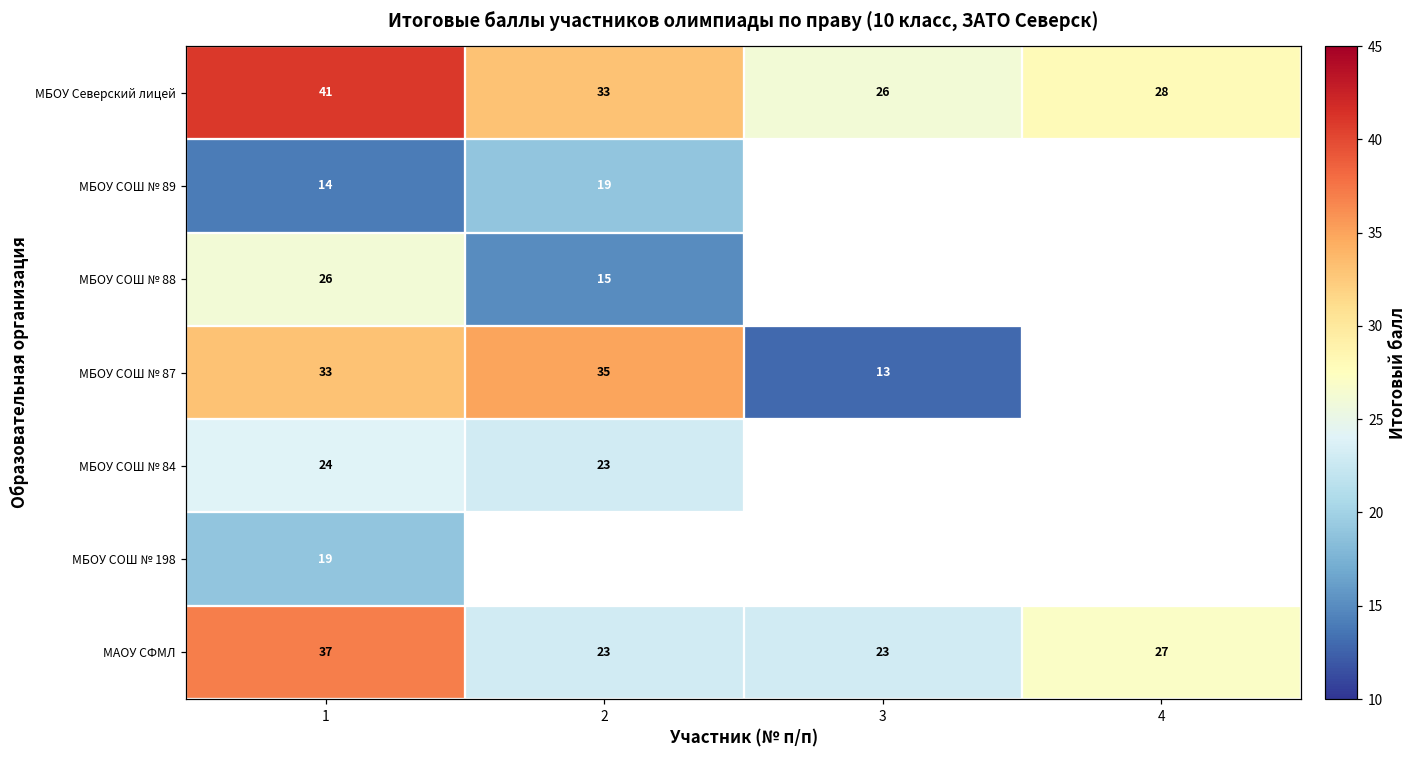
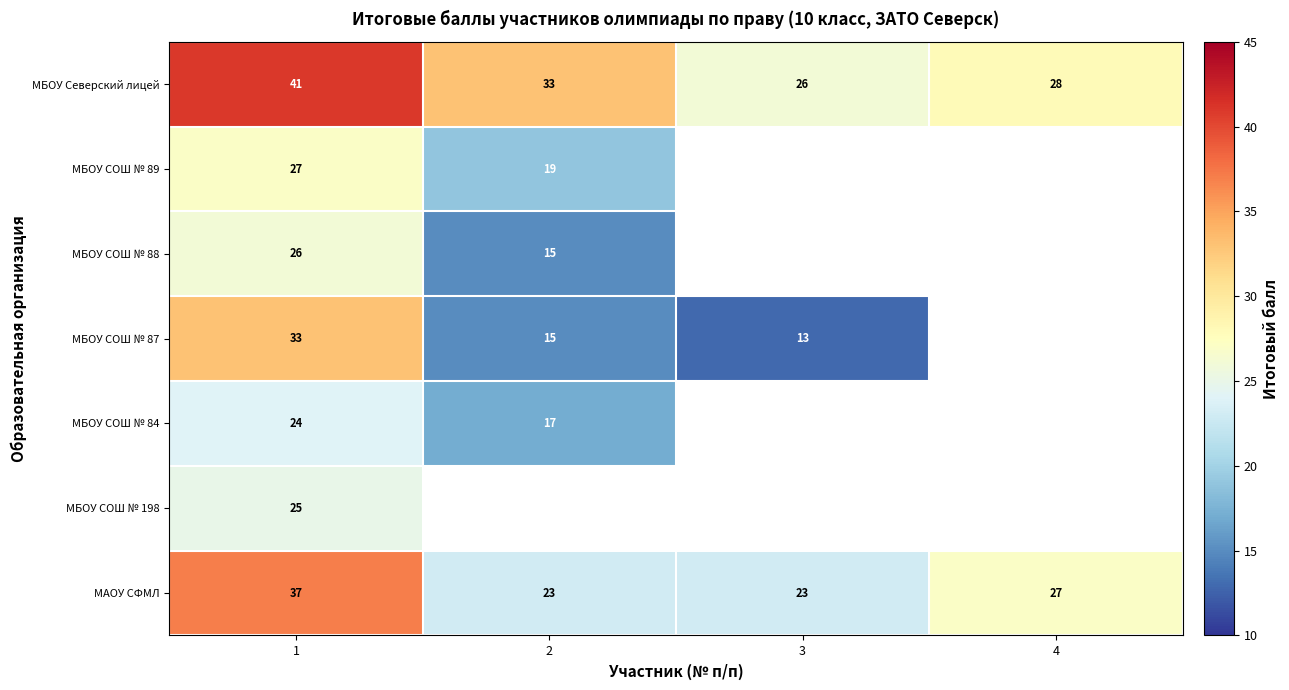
  {
    "МБОУ Северский лицей": {
      "1": 41,
      "2": 33,
      "3": 26,
      "4": 28
    },
    "МБОУ СОШ № 89": {
-     "1": 14,
+     "1": 27,
      "2": 19
    },
    "МБОУ СОШ № 88": {
      "1": 26,
      "2": 15
    },
    "МБОУ СОШ № 87": {
      "1": 33,
-     "2": 35,
+     "2": 15,
      "3": 13
    },
    "МБОУ СОШ № 84": {
      "1": 24,
-     "2": 23
+     "2": 17
    },
    "МБОУ СОШ № 198": {
-     "1": 19
+     "1": 25
    },
    "МАОУ СФМЛ": {
      "1": 37,
      "2": 23,
      "3": 23,
      "4": 27
    }
  }
